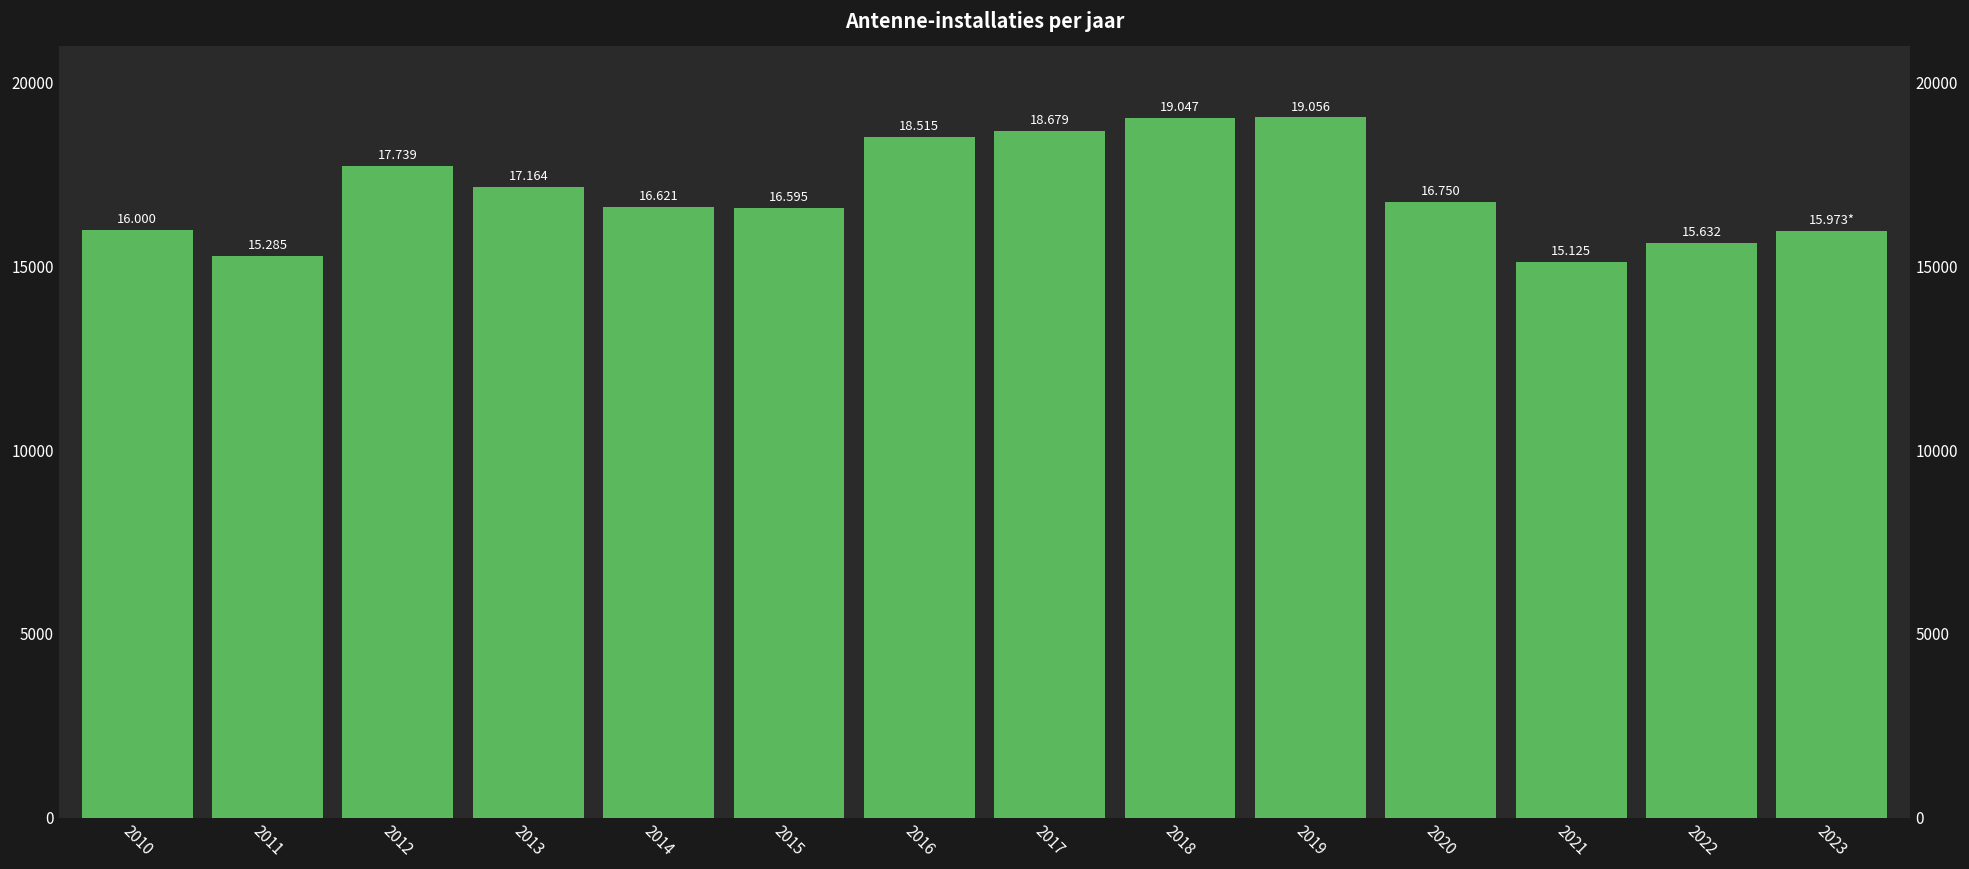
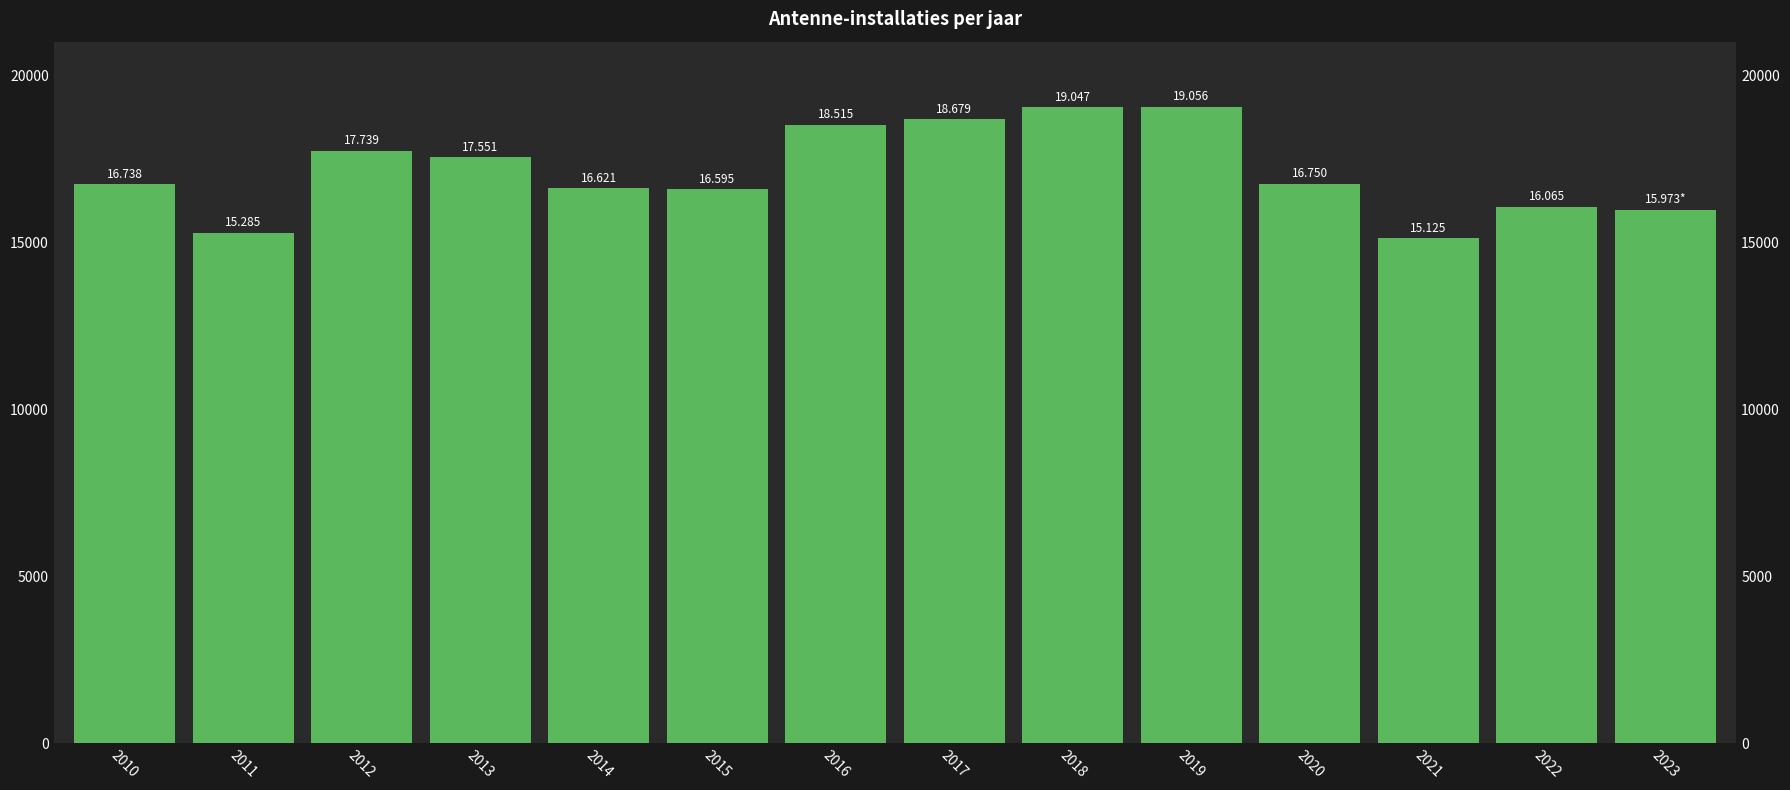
  {
-   "2010": 16.000,
-   "2013": 17.164,
-   "2022": 15.632
+   "2010": 16.738,
+   "2013": 17.551,
+   "2022": 16.065
  }
